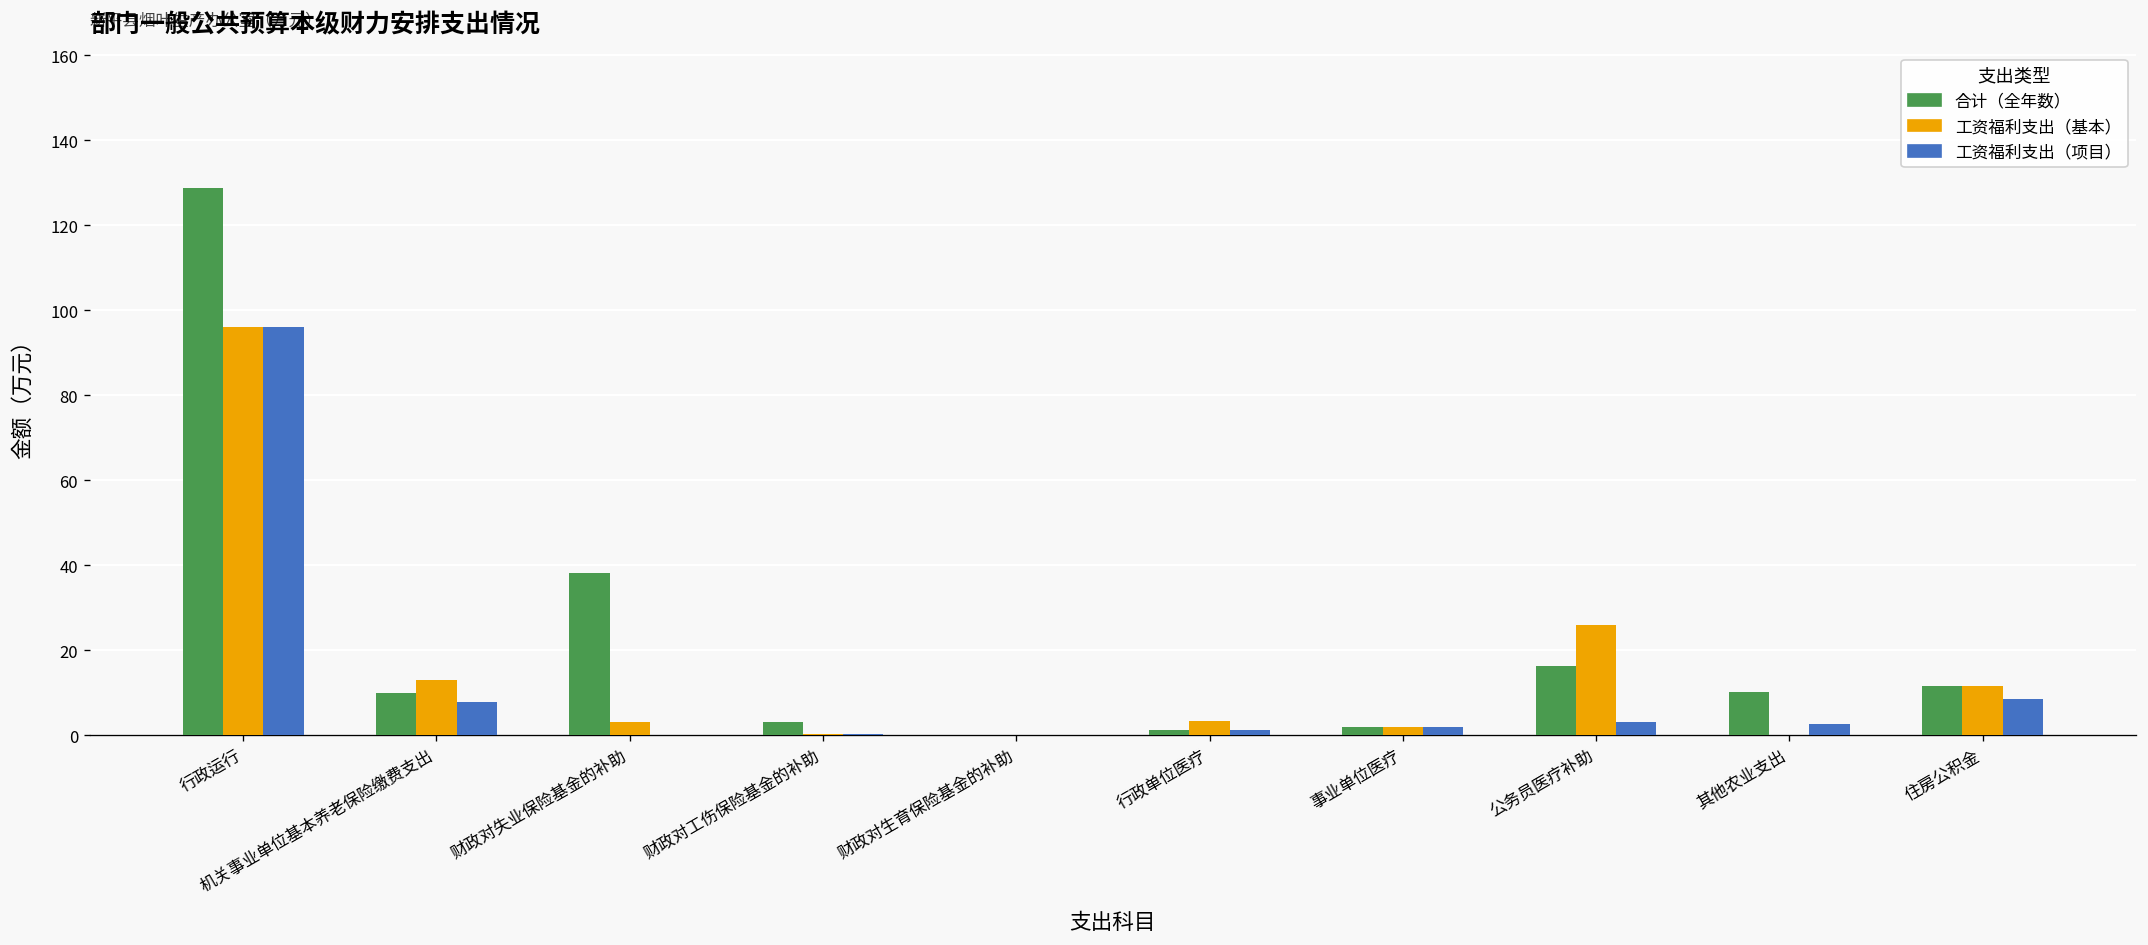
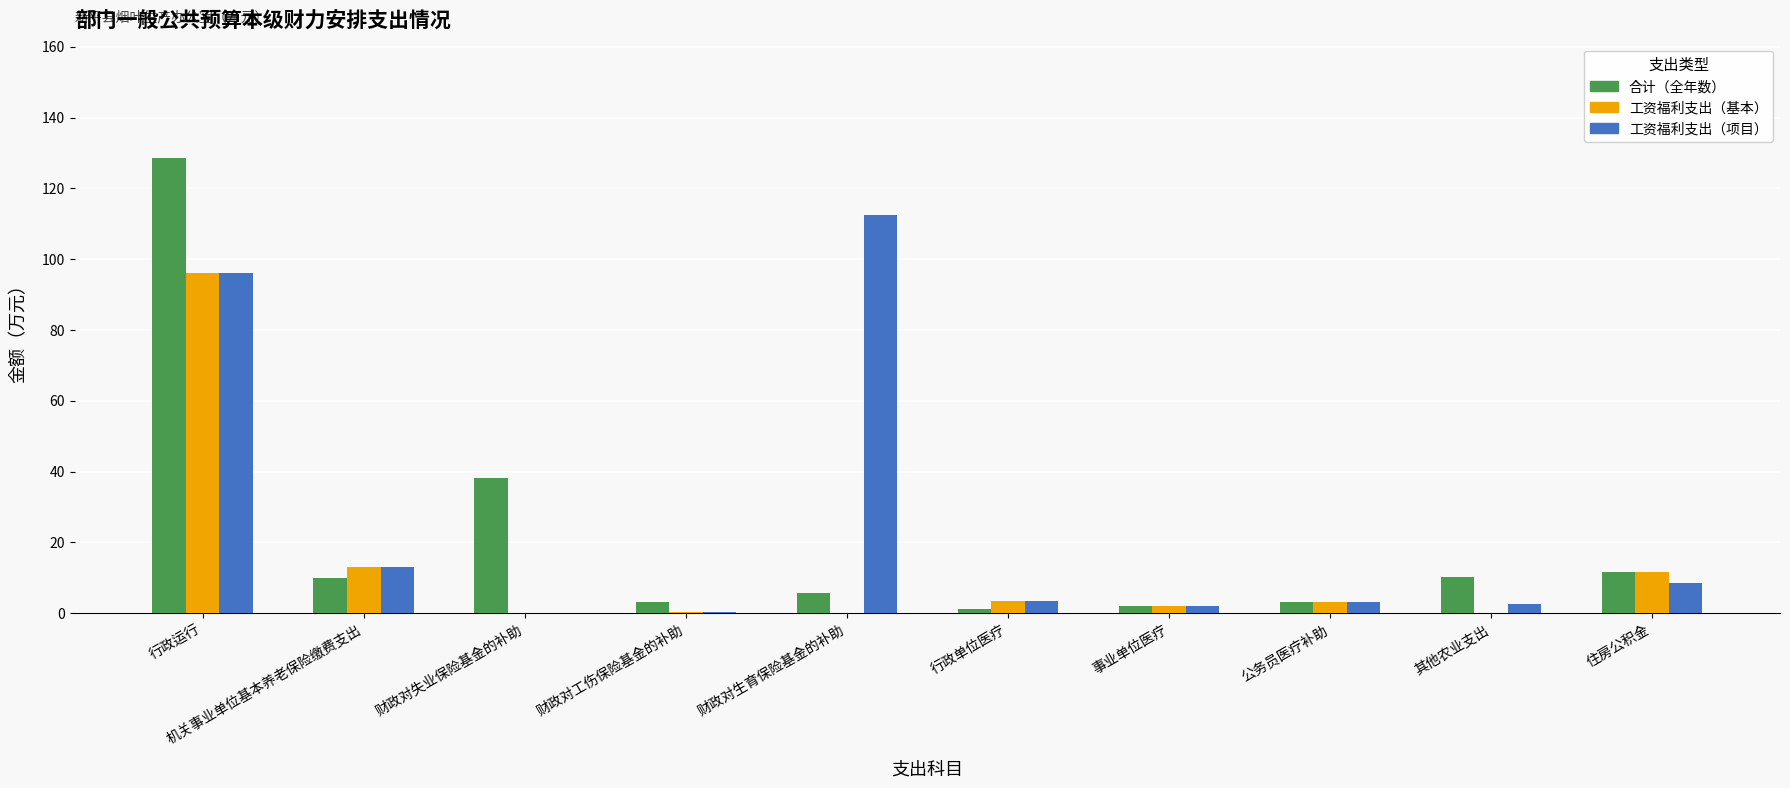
  {
    "合计（全年数）": {
      "行政运行": 129,
      "机关事业单位基本养老保险缴费支出": 10,
      "财政对失业保险基金的补助": 38,
      "财政对工伤保险基金的补助": 3,
-     "财政对生育保险基金的补助": 0,
+     "财政对生育保险基金的补助": 6,
      "行政单位医疗": 1,
      "事业单位医疗": 2,
-     "公务员医疗补助": 16,
+     "公务员医疗补助": 3,
      "其他农业支出": 10,
      "住房公积金": 12
    },
    "工资福利支出（基本）": {
      "行政运行": 96,
      "机关事业单位基本养老保险缴费支出": 13,
-     "财政对失业保险基金的补助": 3,
+     "财政对失业保险基金的补助": 0,
      "行政单位医疗": 3,
      "事业单位医疗": 2,
-     "公务员医疗补助": 26,
+     "公务员医疗补助": 3,
      "其他农业支出": 0,
      "住房公积金": 12
    },
    "工资福利支出（项目）": {
      "行政运行": 96,
-     "机关事业单位基本养老保险缴费支出": 8,
-     "财政对生育保险基金的补助": 0,
-     "行政单位医疗": 1,
+     "机关事业单位基本养老保险缴费支出": 13,
+     "财政对生育保险基金的补助": 112,
+     "行政单位医疗": 3,
      "事业单位医疗": 2,
      "公务员医疗补助": 3,
      "其他农业支出": 3,
      "住房公积金": 9
    }
  }
